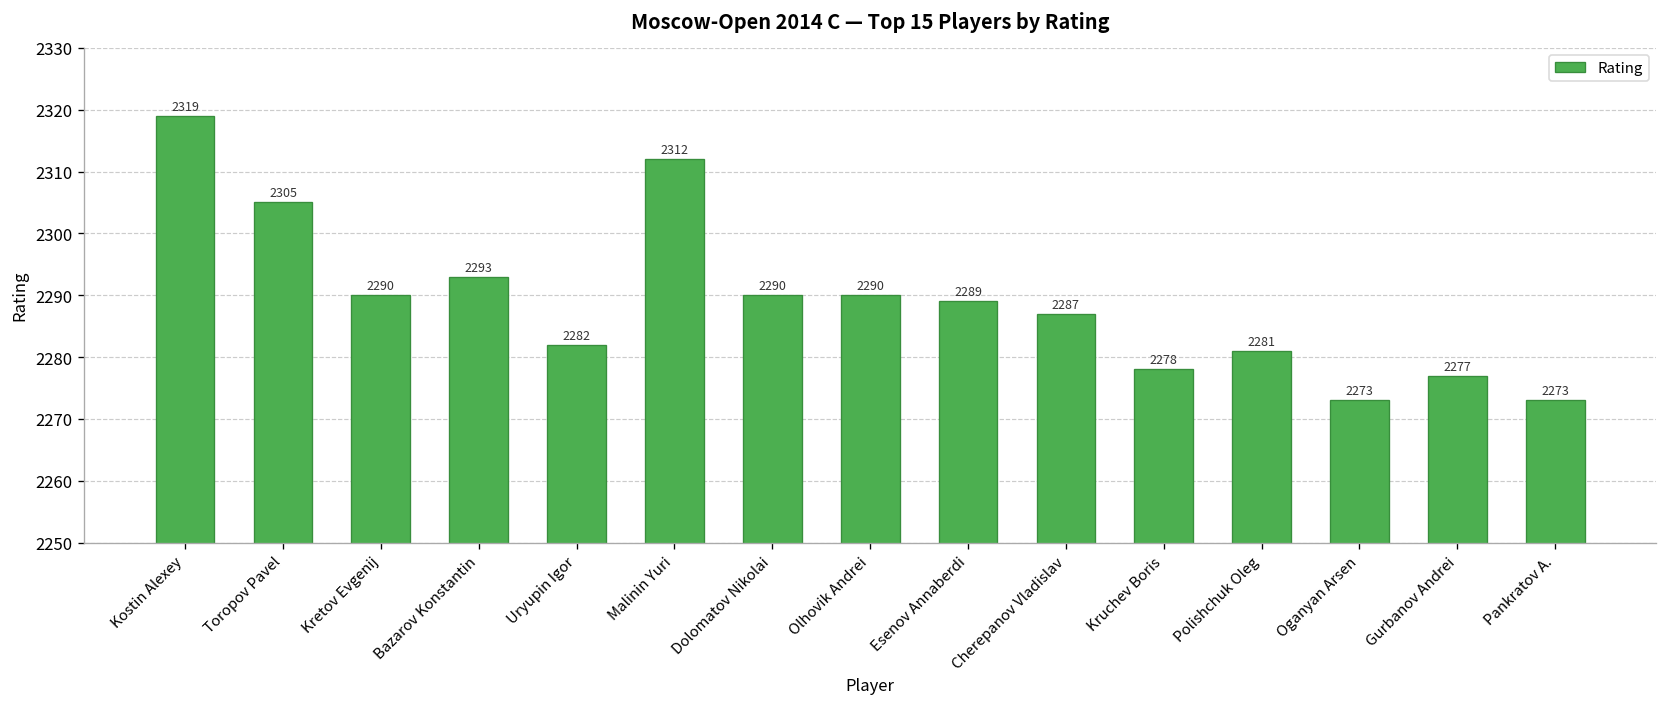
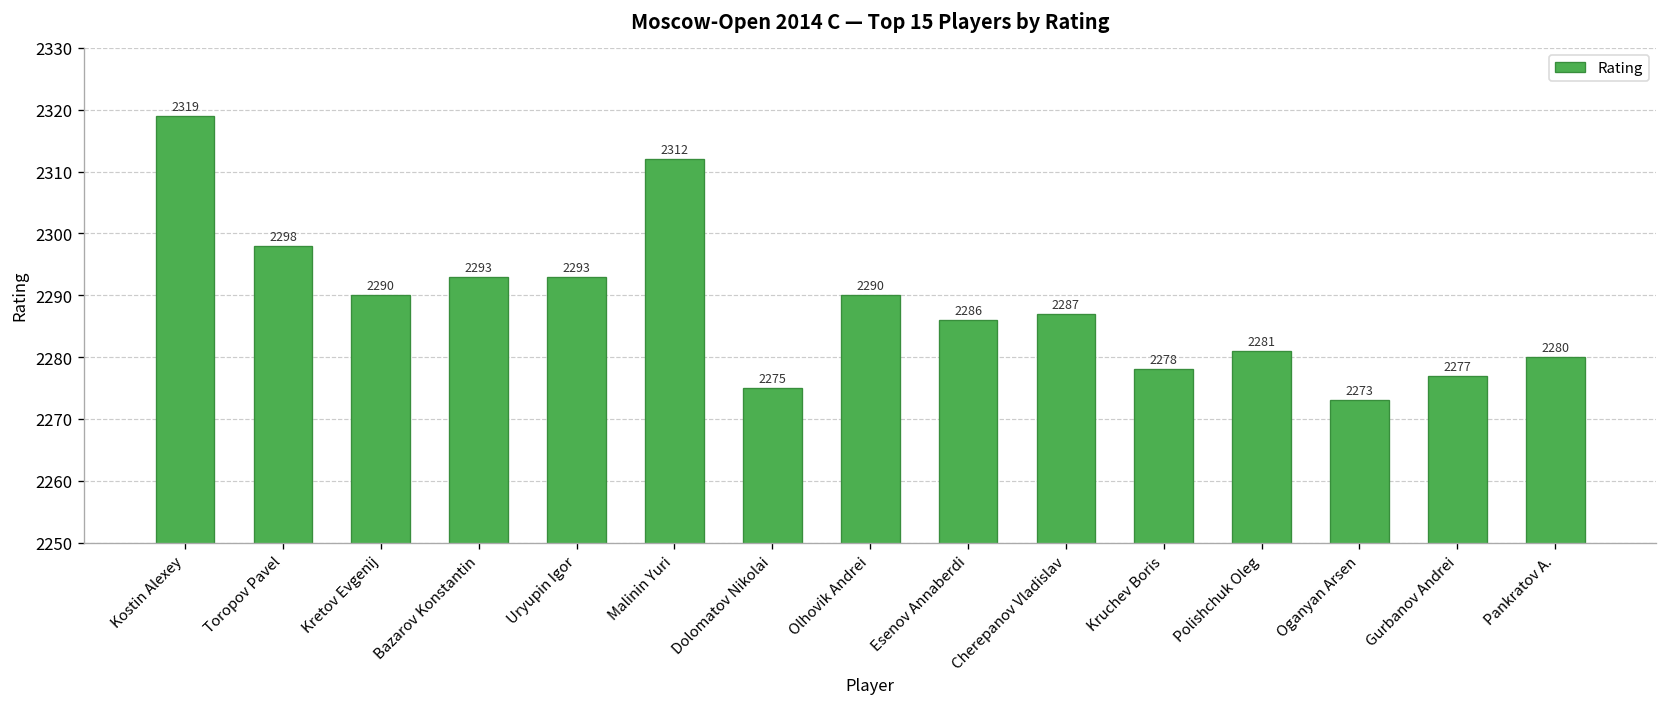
  {
    "Kostin Alexey": 2319,
-   "Toropov Pavel": 2305,
+   "Toropov Pavel": 2298,
    "Kretov Evgenij": 2290,
    "Bazarov Konstantin": 2293,
-   "Uryupin Igor": 2282,
+   "Uryupin Igor": 2293,
    "Malinin Yuri": 2312,
-   "Dolomatov Nikolai": 2290,
+   "Dolomatov Nikolai": 2275,
    "Olhovik Andrei": 2290,
-   "Esenov Annaberdi": 2289,
+   "Esenov Annaberdi": 2286,
    "Cherepanov Vladislav": 2287,
    "Kruchev Boris": 2278,
    "Polishchuk Oleg": 2281,
    "Oganyan Arsen": 2273,
    "Gurbanov Andrei": 2277,
-   "Pankratov A.": 2273
+   "Pankratov A.": 2280
  }
